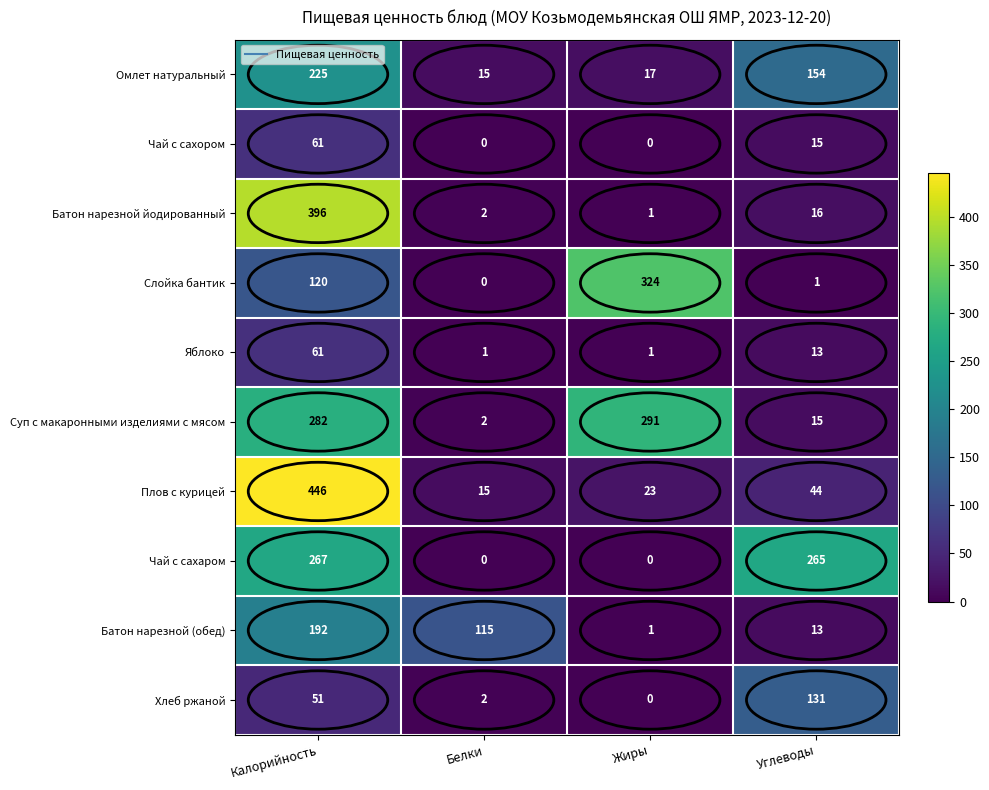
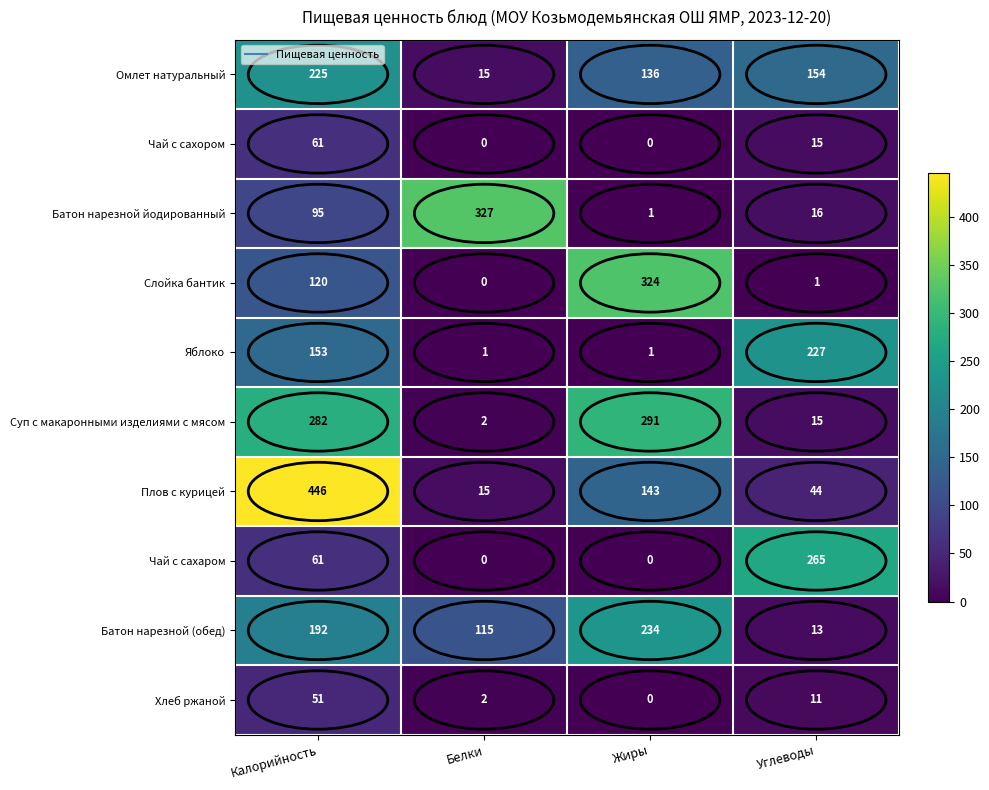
  {
    "Омлет натуральный": {
      "Калорийность": 225,
      "Белки": 15,
-     "Жиры": 17,
+     "Жиры": 136,
      "Углеводы": 154
    },
    "Чай с сахором": {
      "Калорийность": 61,
      "Белки": 0,
      "Жиры": 0,
      "Углеводы": 15
    },
    "Батон нарезной йодированный": {
-     "Калорийность": 396,
-     "Белки": 2,
+     "Калорийность": 95,
+     "Белки": 327,
      "Жиры": 1,
      "Углеводы": 16
    },
    "Слойка бантик": {
      "Калорийность": 120,
      "Белки": 0,
      "Жиры": 324,
      "Углеводы": 1
    },
    "Яблоко": {
-     "Калорийность": 61,
+     "Калорийность": 153,
      "Белки": 1,
      "Жиры": 1,
-     "Углеводы": 13
+     "Углеводы": 227
    },
    "Суп с макаронными изделиями с мясом": {
      "Калорийность": 282,
      "Белки": 2,
      "Жиры": 291,
      "Углеводы": 15
    },
    "Плов с курицей": {
      "Калорийность": 446,
      "Белки": 15,
-     "Жиры": 23,
+     "Жиры": 143,
      "Углеводы": 44
    },
    "Чай с сахаром": {
-     "Калорийность": 267,
+     "Калорийность": 61,
      "Белки": 0,
      "Жиры": 0,
      "Углеводы": 265
    },
    "Батон нарезной (обед)": {
      "Калорийность": 192,
      "Белки": 115,
-     "Жиры": 1,
+     "Жиры": 234,
      "Углеводы": 13
    },
    "Хлеб ржаной": {
      "Калорийность": 51,
      "Белки": 2,
      "Жиры": 0,
-     "Углеводы": 131
+     "Углеводы": 11
    }
  }
